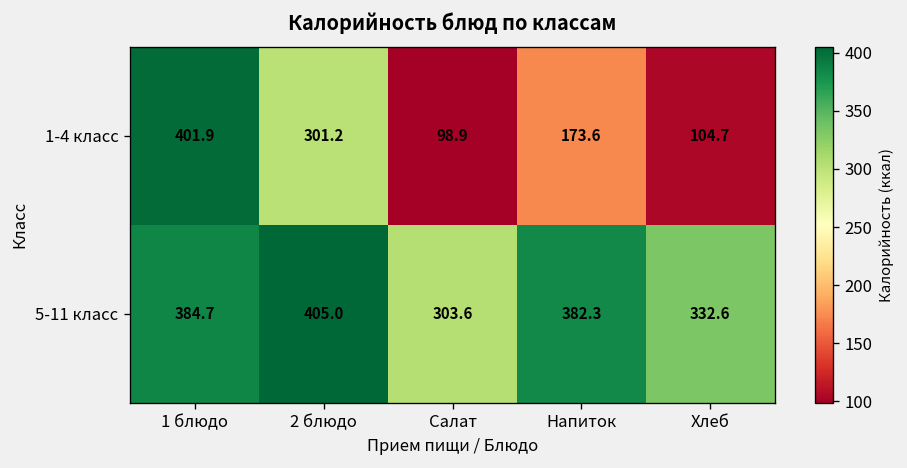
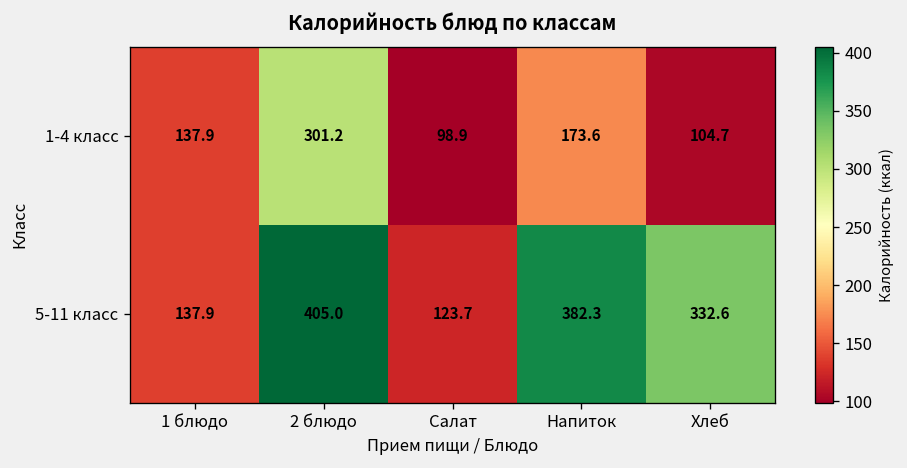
  {
    "1-4 класс": {
-     "1 блюдо": 401.9,
+     "1 блюдо": 137.9,
      "2 блюдо": 301.2,
      "Салат": 98.9,
      "Напиток": 173.6,
      "Хлеб": 104.7
    },
    "5-11 класс": {
-     "1 блюдо": 384.7,
+     "1 блюдо": 137.9,
      "2 блюдо": 405.0,
-     "Салат": 303.6,
+     "Салат": 123.7,
      "Напиток": 382.3,
      "Хлеб": 332.6
    }
  }
